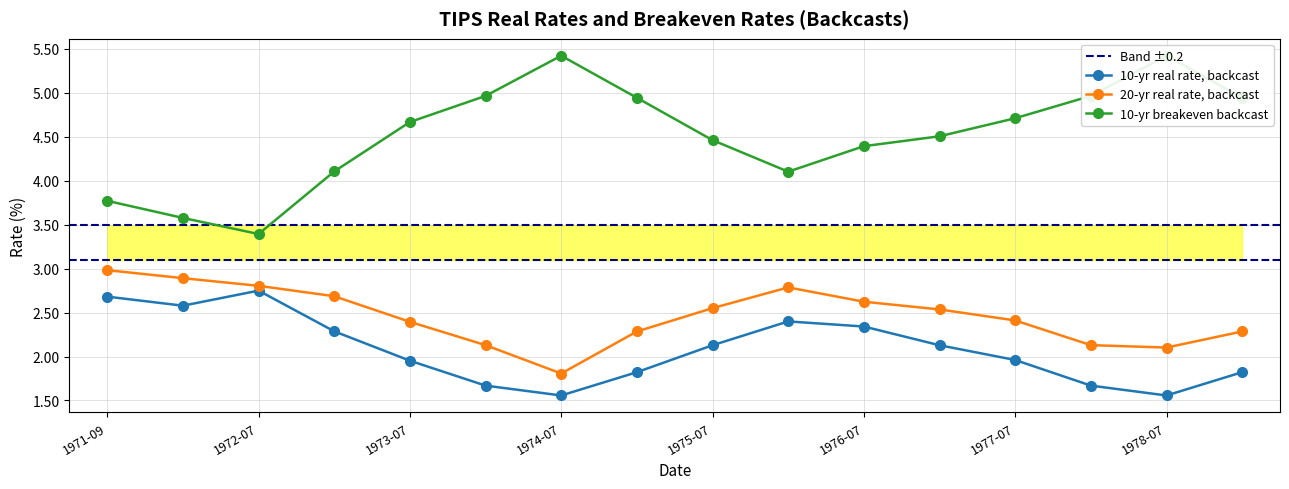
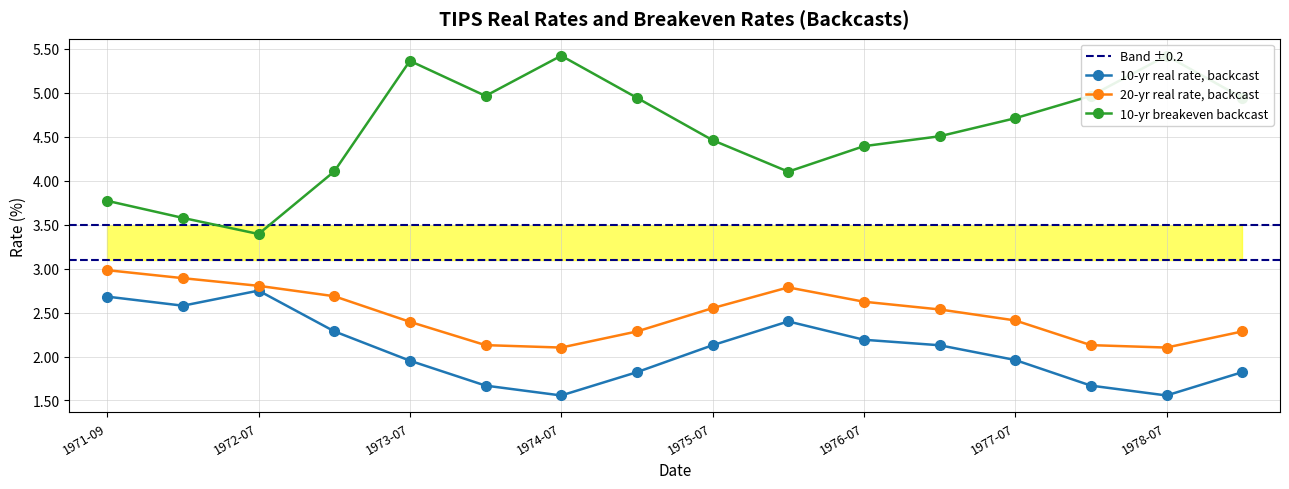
  {
    "10-yr real rate, backcast": {
      "1971-09": 2.7,
      "1972-07": 2.7,
      "1973-07": 2.0,
      "1974-07": 1.6,
      "1975-07": 2.1,
-     "1976-07": 2.3,
+     "1976-07": 2.2,
      "1977-07": 2.0,
      "1978-07": 1.6
    },
    "20-yr real rate, backcast": {
      "1971-09": 3.0,
      "1972-07": 2.8,
      "1973-07": 2.4,
-     "1974-07": 1.8,
+     "1974-07": 2.1,
      "1975-07": 2.5,
      "1976-07": 2.6,
      "1977-07": 2.4,
      "1978-07": 2.1
    },
    "10-yr breakeven backcast": {
      "1971-09": 3.8,
      "1972-07": 3.4,
-     "1973-07": 4.7,
+     "1973-07": 5.4,
      "1974-07": 5.4,
      "1975-07": 4.5,
      "1976-07": 4.4,
      "1977-07": 4.7
    }
  }
